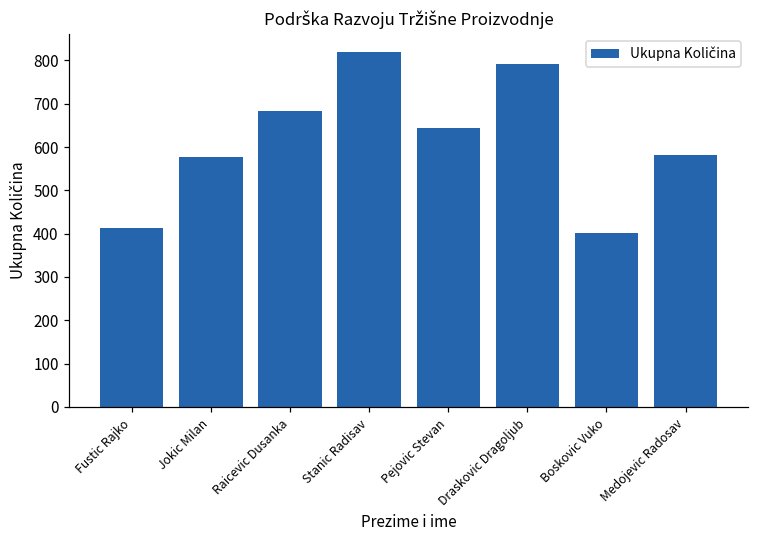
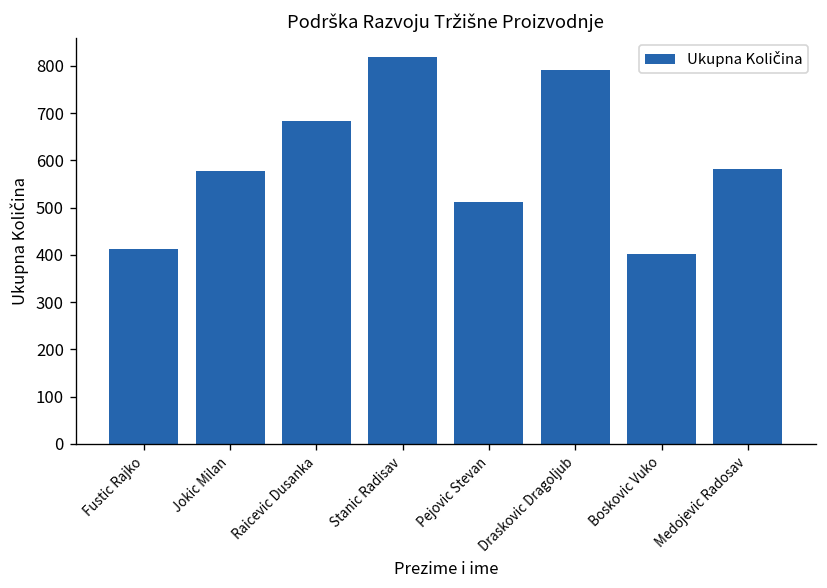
  {
    "Fustic Rajko": 410,
    "Jokic Milan": 580,
    "Raicevic Dusanka": 680,
    "Stanic Radisav": 820,
-   "Pejovic Stevan": 640,
+   "Pejovic Stevan": 510,
    "Draskovic Dragoljub": 790,
    "Boskovic Vuko": 400,
    "Medojevic Radosav": 580
  }
